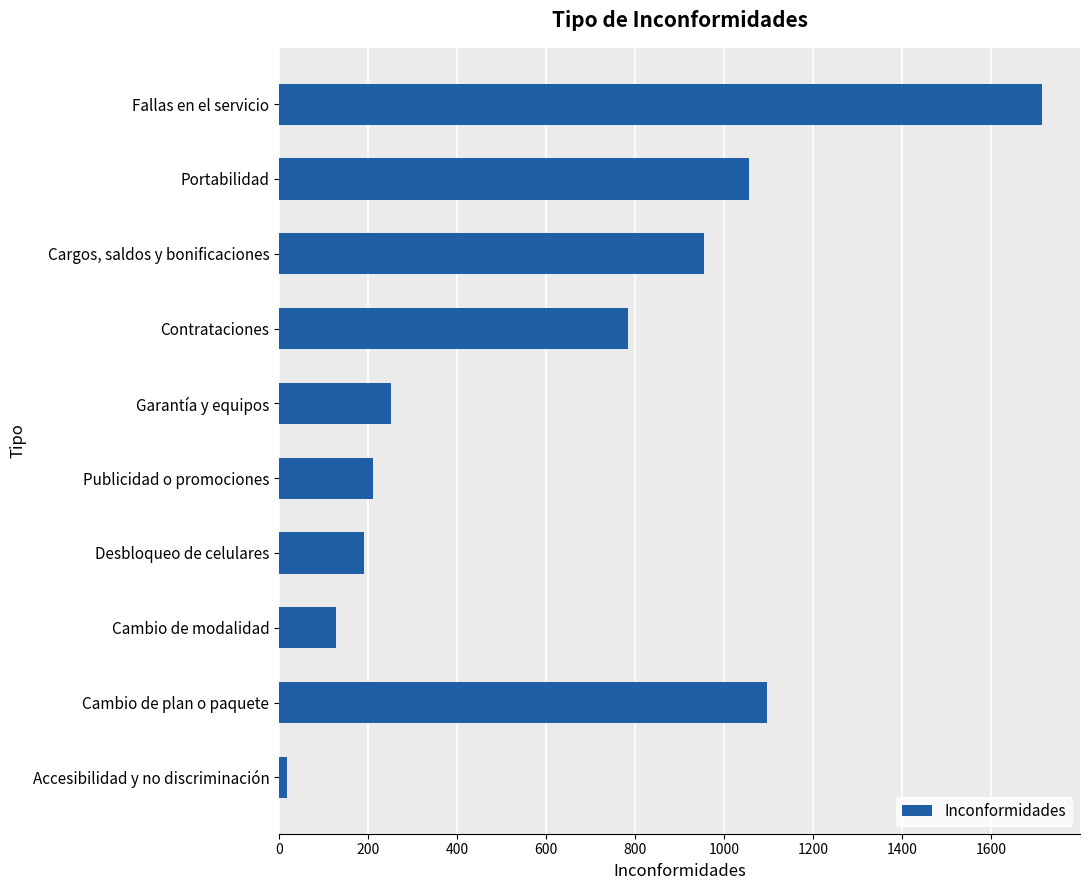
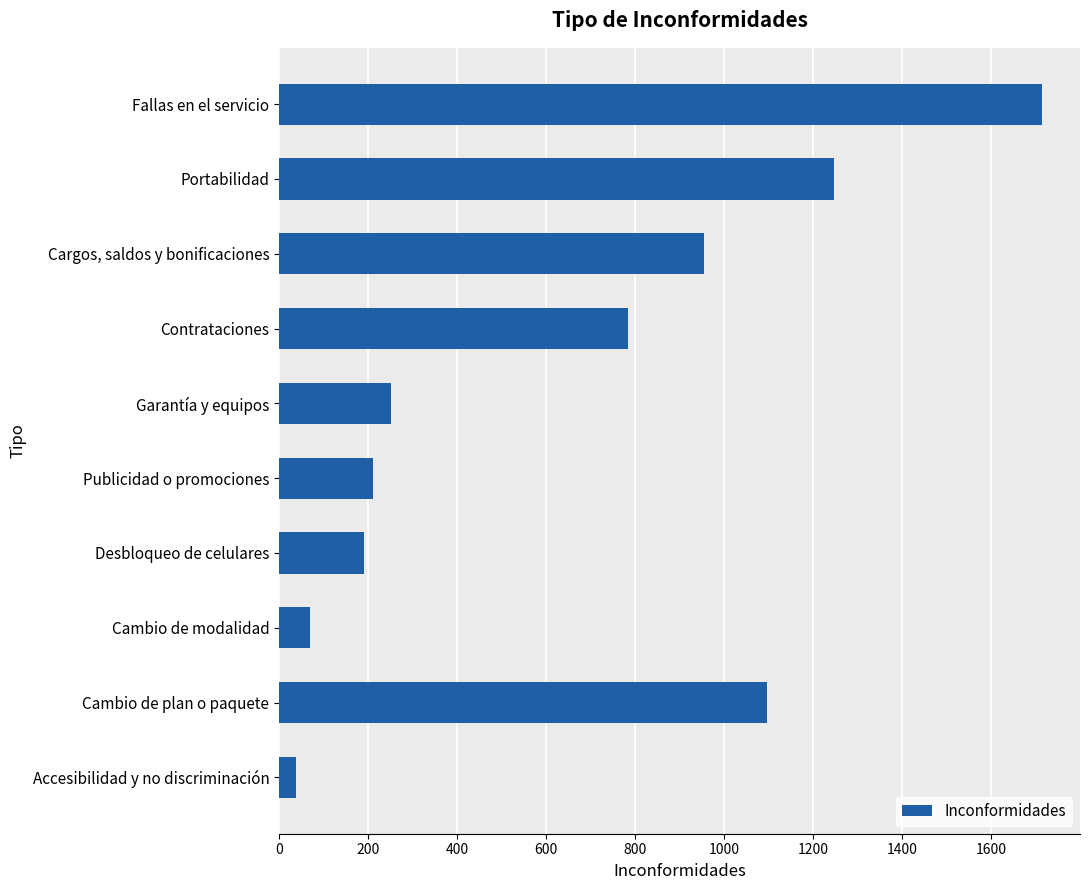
  {
    "Fallas en el servicio": 1710,
-   "Portabilidad": 1060,
+   "Portabilidad": 1250,
    "Cargos, saldos y bonificaciones": 960,
    "Contrataciones": 780,
    "Garantía y equipos": 250,
    "Publicidad o promociones": 210,
    "Desbloqueo de celulares": 190,
-   "Cambio de modalidad": 130,
+   "Cambio de modalidad": 70,
    "Cambio de plan o paquete": 1100,
-   "Accesibilidad y no discriminación": 20
+   "Accesibilidad y no discriminación": 40
  }
